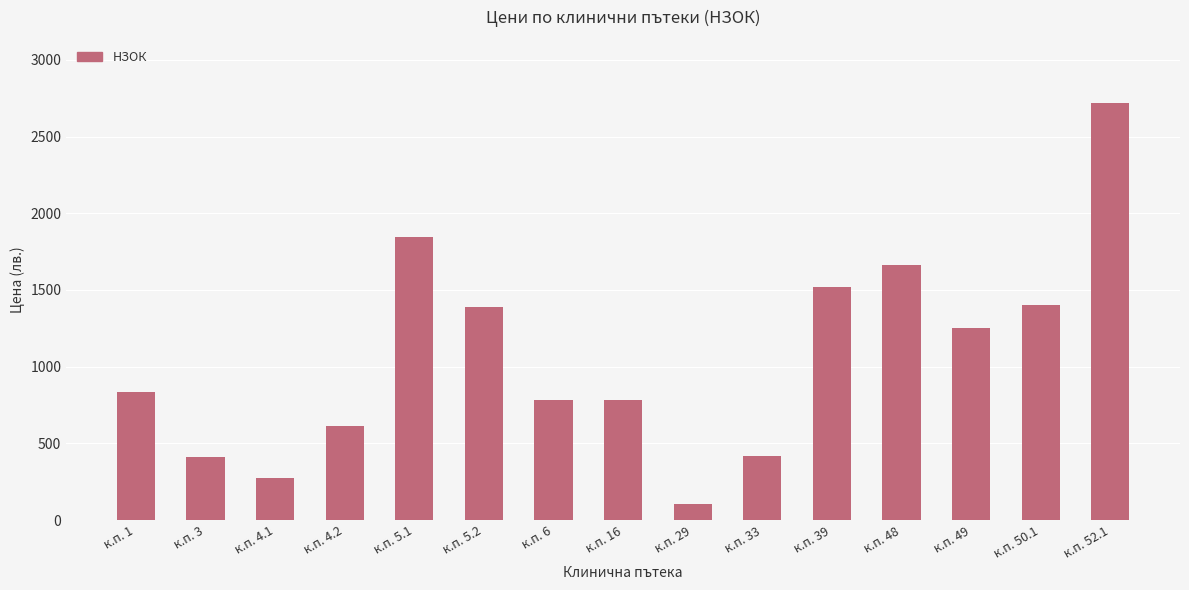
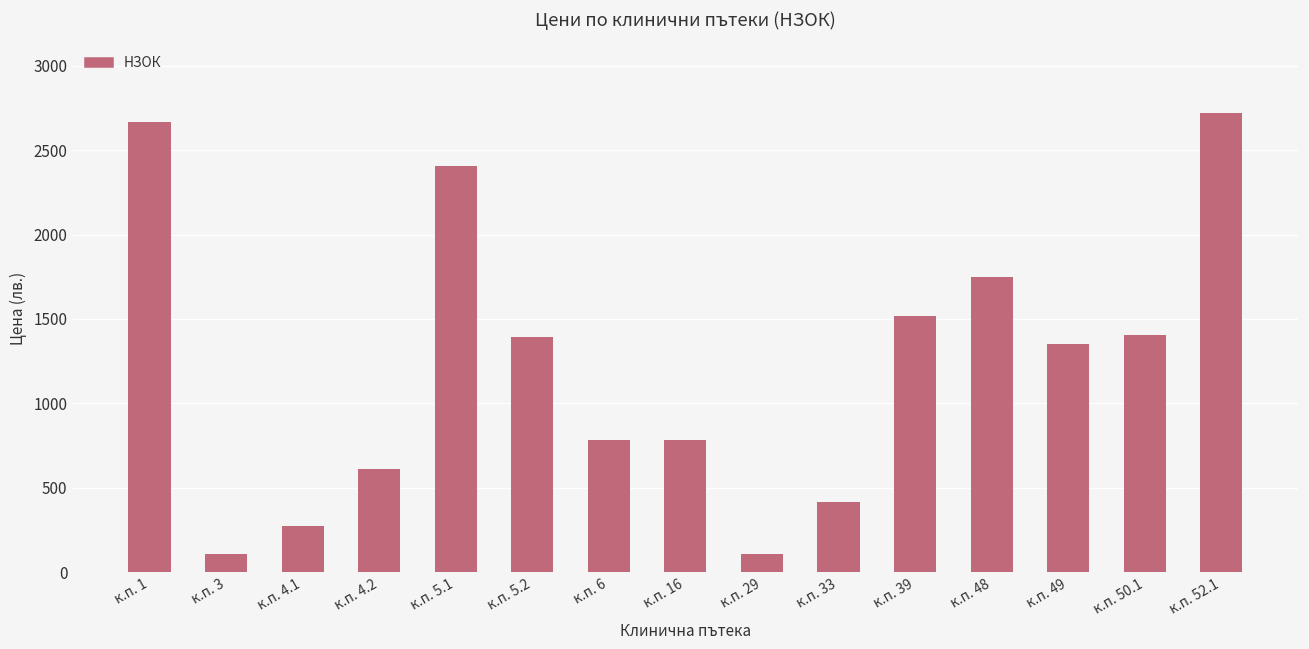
  {
-   "к.п. 1": 840,
-   "к.п. 3": 410,
+   "к.п. 1": 2670,
+   "к.п. 3": 110,
    "к.п. 4.1": 270,
    "к.п. 4.2": 610,
-   "к.п. 5.1": 1850,
+   "к.п. 5.1": 2410,
    "к.п. 5.2": 1390,
    "к.п. 6": 780,
    "к.п. 16": 780,
    "к.п. 29": 110,
    "к.п. 33": 420,
    "к.п. 39": 1520,
-   "к.п. 48": 1660,
-   "к.п. 49": 1250,
+   "к.п. 48": 1750,
+   "к.п. 49": 1350,
    "к.п. 50.1": 1400,
    "к.п. 52.1": 2720
  }
